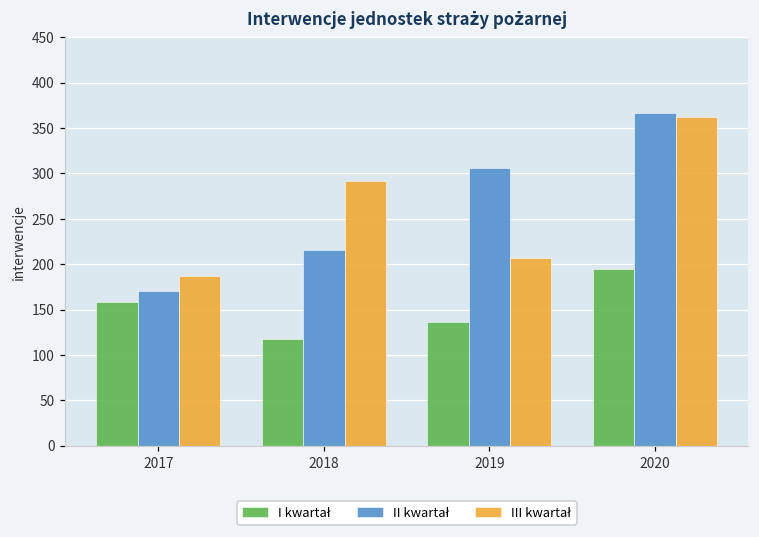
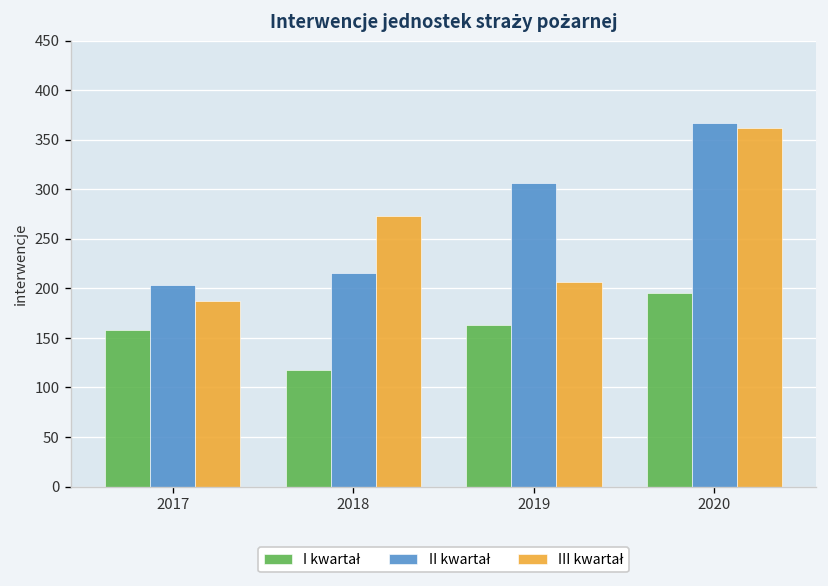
  {
    "I kwartał": {
      "2017": 160,
      "2018": 120,
-     "2019": 140,
+     "2019": 160,
      "2020": 200
    },
    "II kwartał": {
-     "2017": 170,
+     "2017": 200,
      "2018": 220,
      "2019": 310,
      "2020": 370
    },
    "III kwartał": {
      "2017": 190,
-     "2018": 290,
+     "2018": 270,
      "2019": 210,
      "2020": 360
    }
  }
